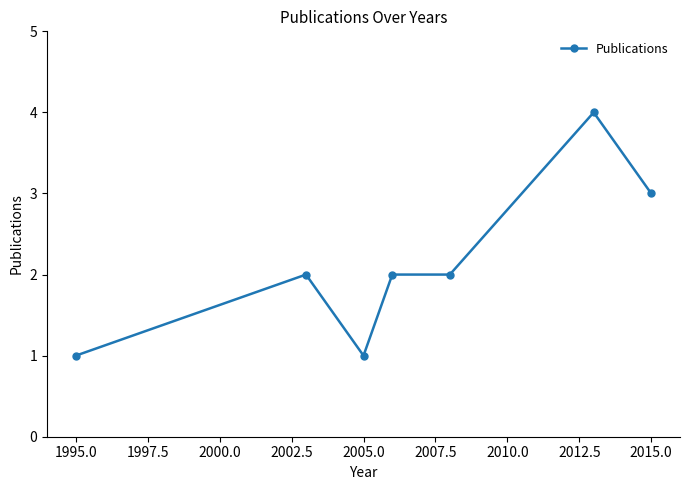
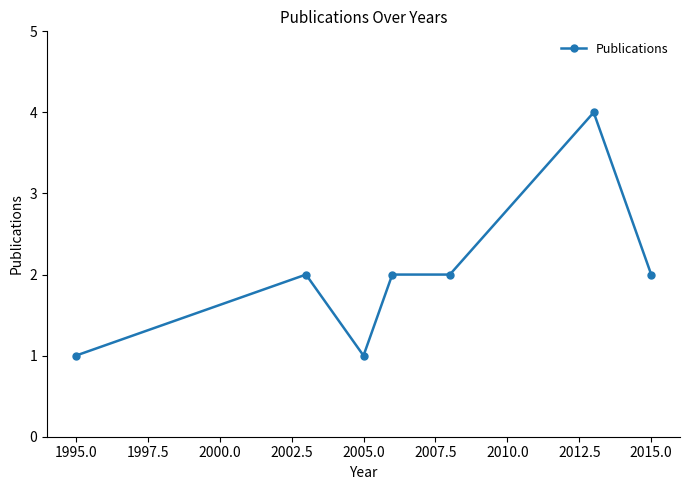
  {
    "1995.0": 1,
    "2005.0": 1,
-   "2015.0": 3
+   "2015.0": 2
  }
